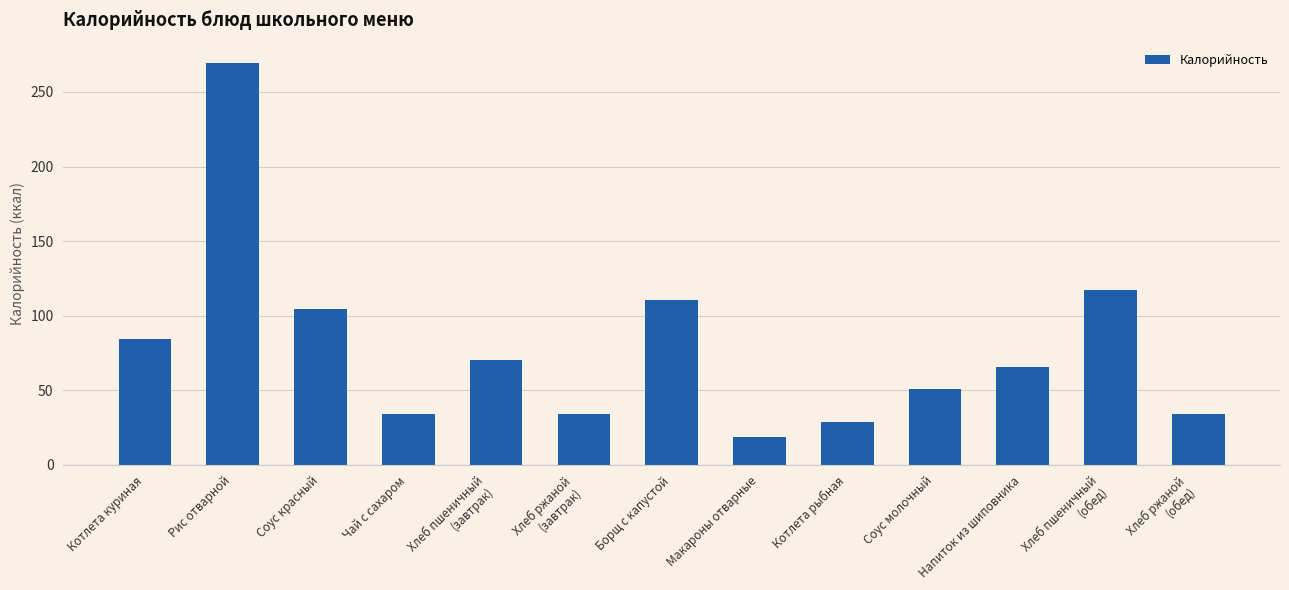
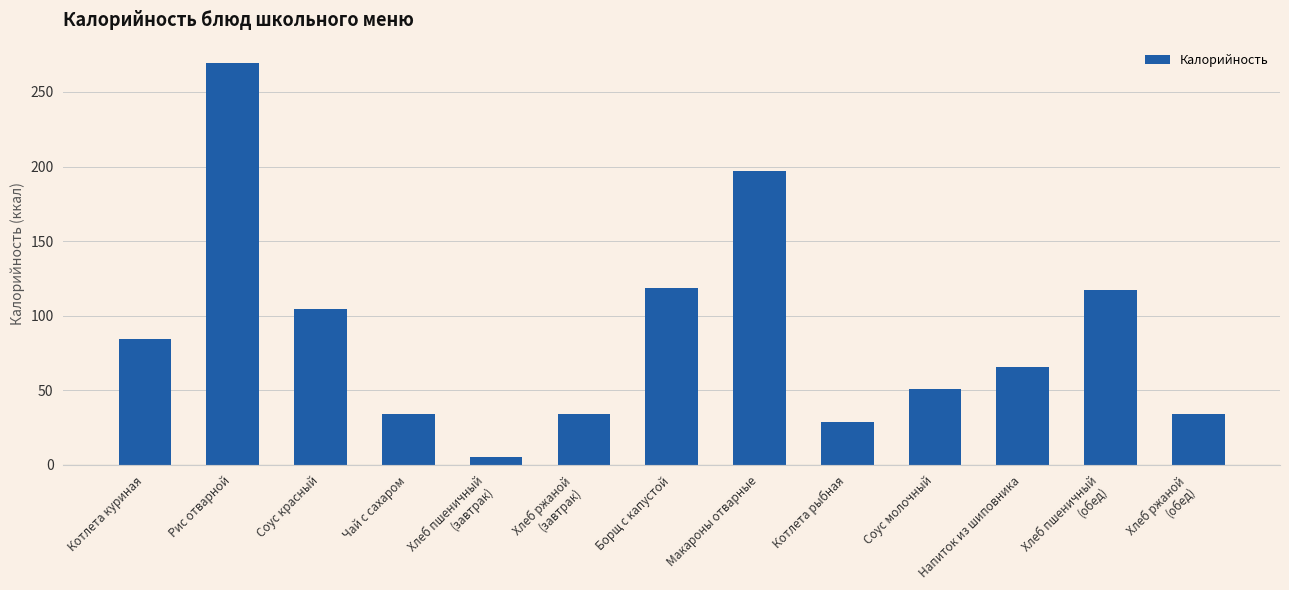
  {
    "Котлета куриная": 84,
    "Рис отварной": 270,
    "Соус красный": 104,
    "Чай с сахаром": 34,
-   "Хлеб пшеничный (завтрак)": 70,
+   "Хлеб пшеничный (завтрак)": 5,
    "Хлеб ржаной (завтрак)": 34,
-   "Борщ с капустой": 110,
-   "Макароны отварные": 19,
+   "Борщ с капустой": 119,
+   "Макароны отварные": 197,
    "Котлета рыбная": 28,
    "Соус молочный": 51,
    "Напиток из шиповника": 65,
    "Хлеб пшеничный (обед)": 117,
    "Хлеб ржаной (обед)": 34
  }
